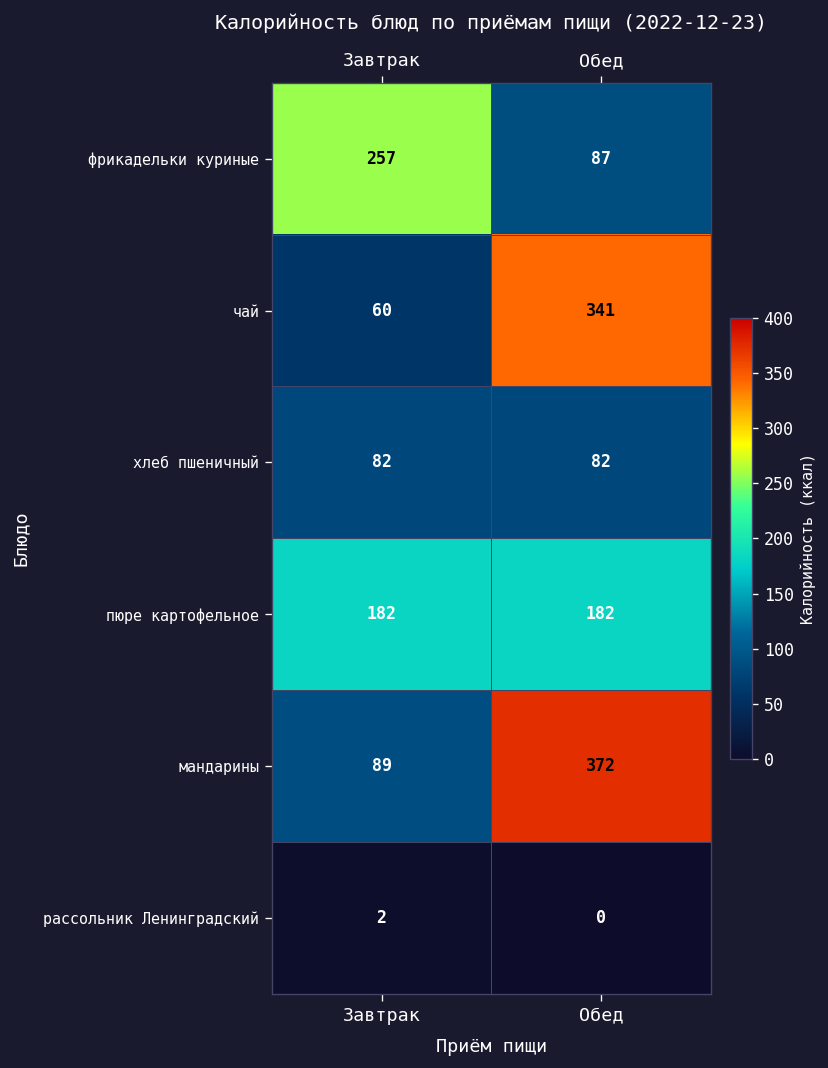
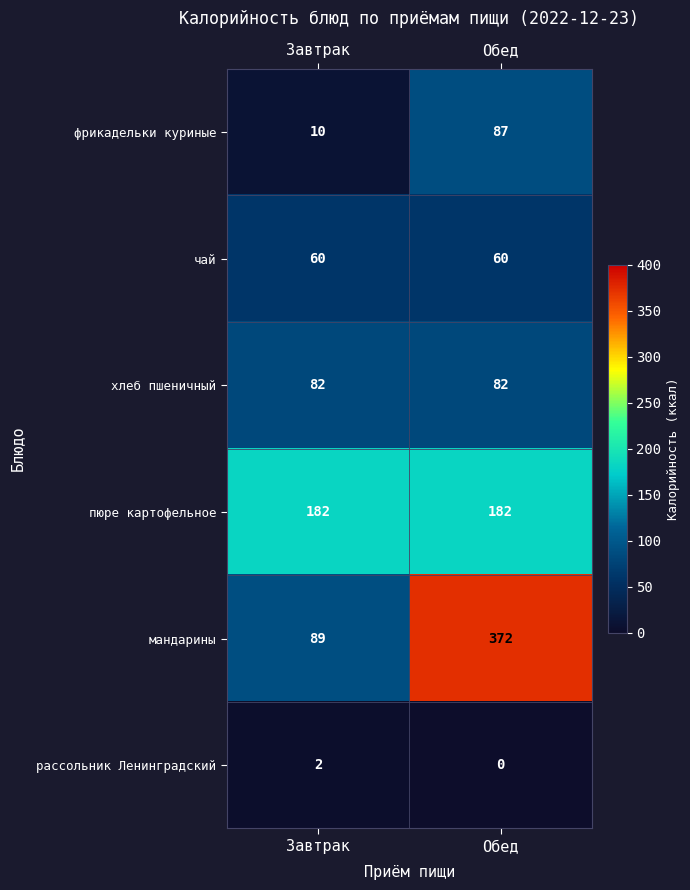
  {
    "фрикадельки куриные": {
-     "Завтрак": 257,
+     "Завтрак": 10,
      "Обед": 87
    },
    "чай": {
      "Завтрак": 60,
-     "Обед": 341
+     "Обед": 60
    },
    "хлеб пшеничный": {
      "Завтрак": 82,
      "Обед": 82
    },
    "пюре картофельное": {
      "Завтрак": 182,
      "Обед": 182
    },
    "мандарины": {
      "Завтрак": 89,
      "Обед": 372
    },
    "рассольник Ленинградский": {
      "Завтрак": 2,
      "Обед": 0
    }
  }
